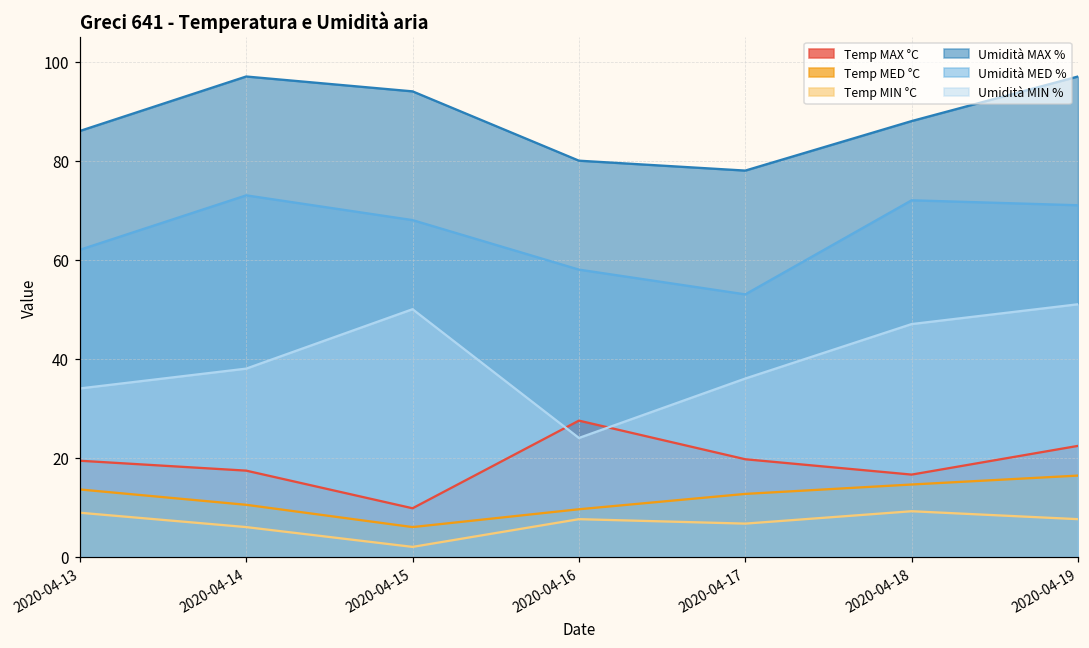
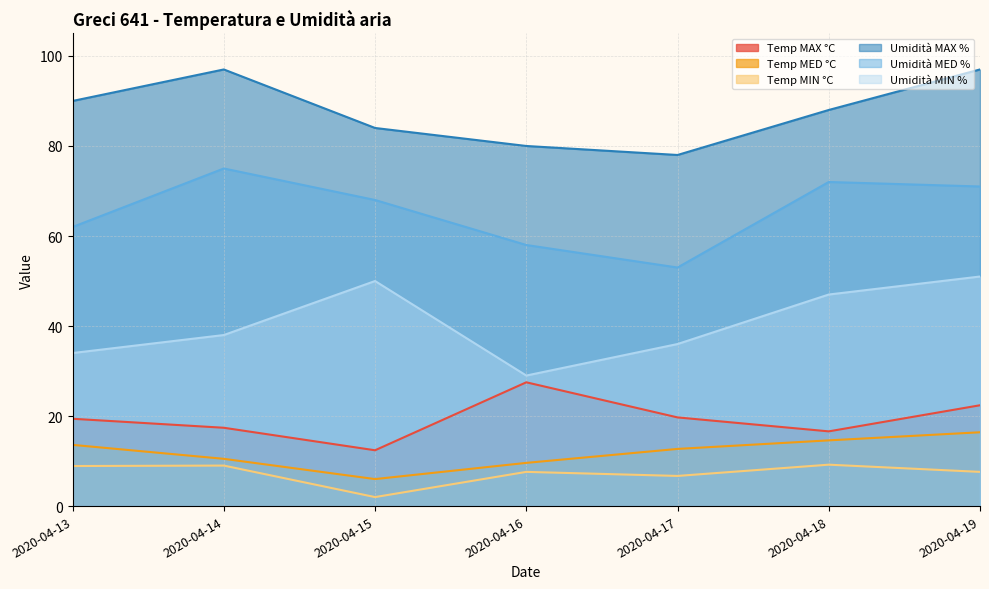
  {
    "Temp MAX °C": {
      "2020-04-13": 19,
      "2020-04-14": 17,
-     "2020-04-15": 10,
+     "2020-04-15": 12,
      "2020-04-16": 28,
      "2020-04-17": 20,
      "2020-04-18": 17,
      "2020-04-19": 22
    },
    "Temp MED °C": {
      "2020-04-13": 14,
      "2020-04-14": 11,
      "2020-04-15": 6,
      "2020-04-16": 10,
      "2020-04-17": 13,
      "2020-04-18": 15,
      "2020-04-19": 16
    },
    "Temp MIN °C": {
      "2020-04-13": 9,
-     "2020-04-14": 6,
+     "2020-04-14": 9,
      "2020-04-15": 2,
      "2020-04-16": 8,
      "2020-04-17": 7,
      "2020-04-18": 9,
      "2020-04-19": 8
    },
    "Umidità MAX %": {
-     "2020-04-13": 86,
+     "2020-04-13": 90,
      "2020-04-14": 97,
-     "2020-04-15": 94,
+     "2020-04-15": 84,
      "2020-04-16": 80,
      "2020-04-17": 78,
      "2020-04-18": 88,
      "2020-04-19": 97
    },
    "Umidità MED %": {
      "2020-04-13": 62,
-     "2020-04-14": 73,
+     "2020-04-14": 75,
      "2020-04-15": 68,
      "2020-04-16": 58,
      "2020-04-17": 53,
      "2020-04-18": 72,
      "2020-04-19": 71
    },
    "Umidità MIN %": {
      "2020-04-13": 34,
      "2020-04-14": 38,
      "2020-04-15": 50,
-     "2020-04-16": 24,
+     "2020-04-16": 29,
      "2020-04-17": 36,
      "2020-04-18": 47,
      "2020-04-19": 51
    }
  }
